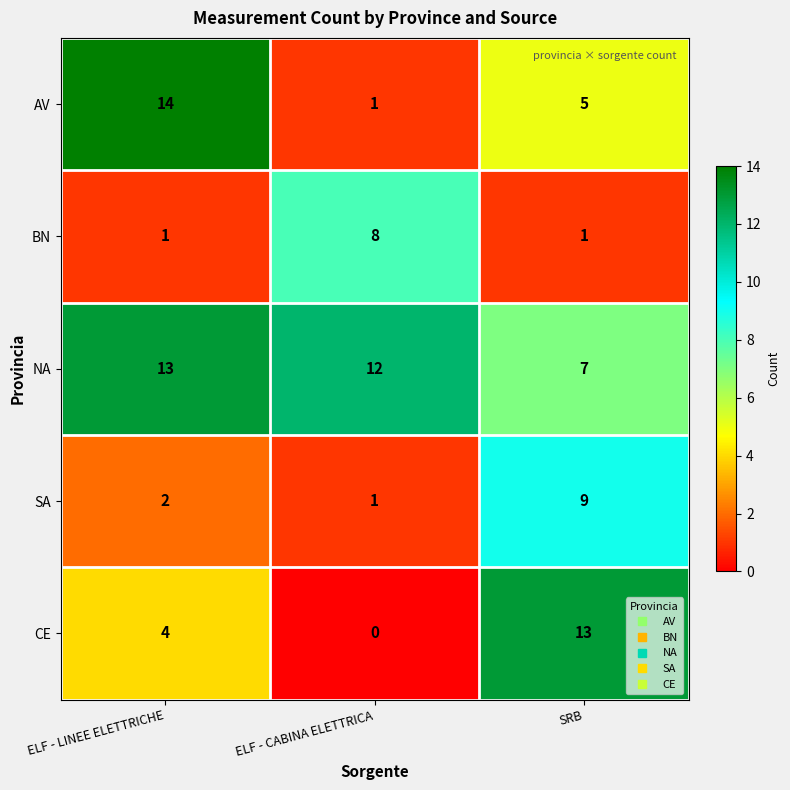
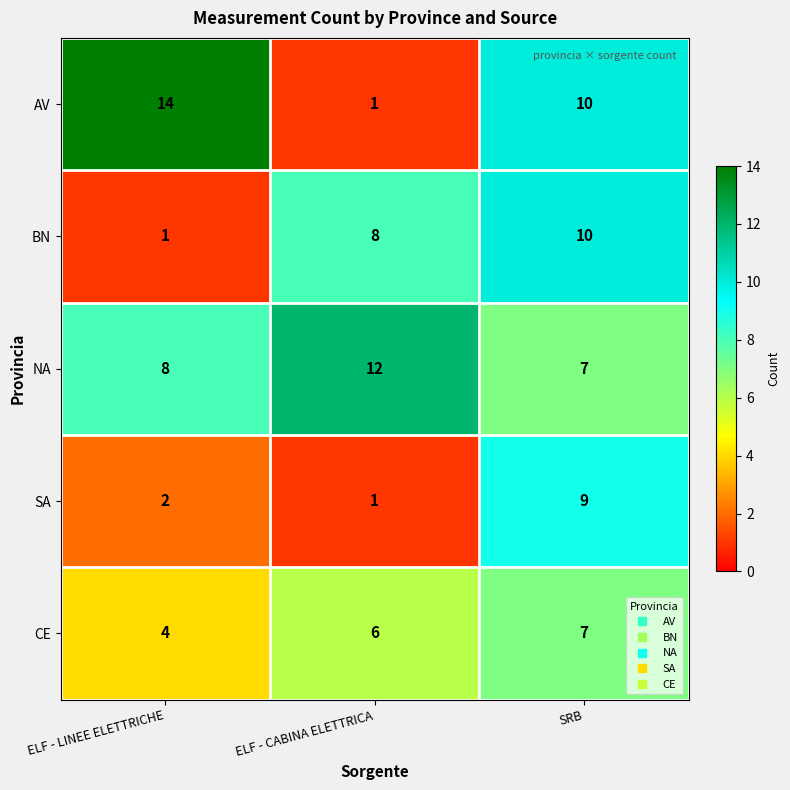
  {
    "AV": {
      "ELF - LINEE ELETTRICHE": 14,
      "ELF - CABINA ELETTRICA": 1,
-     "SRB": 5
+     "SRB": 10
    },
    "BN": {
      "ELF - LINEE ELETTRICHE": 1,
      "ELF - CABINA ELETTRICA": 8,
-     "SRB": 1
+     "SRB": 10
    },
    "NA": {
-     "ELF - LINEE ELETTRICHE": 13,
+     "ELF - LINEE ELETTRICHE": 8,
      "ELF - CABINA ELETTRICA": 12,
      "SRB": 7
    },
    "SA": {
      "ELF - LINEE ELETTRICHE": 2,
      "ELF - CABINA ELETTRICA": 1,
      "SRB": 9
    },
    "CE": {
      "ELF - LINEE ELETTRICHE": 4,
-     "ELF - CABINA ELETTRICA": 0,
-     "SRB": 13
+     "ELF - CABINA ELETTRICA": 6,
+     "SRB": 7
    }
  }
